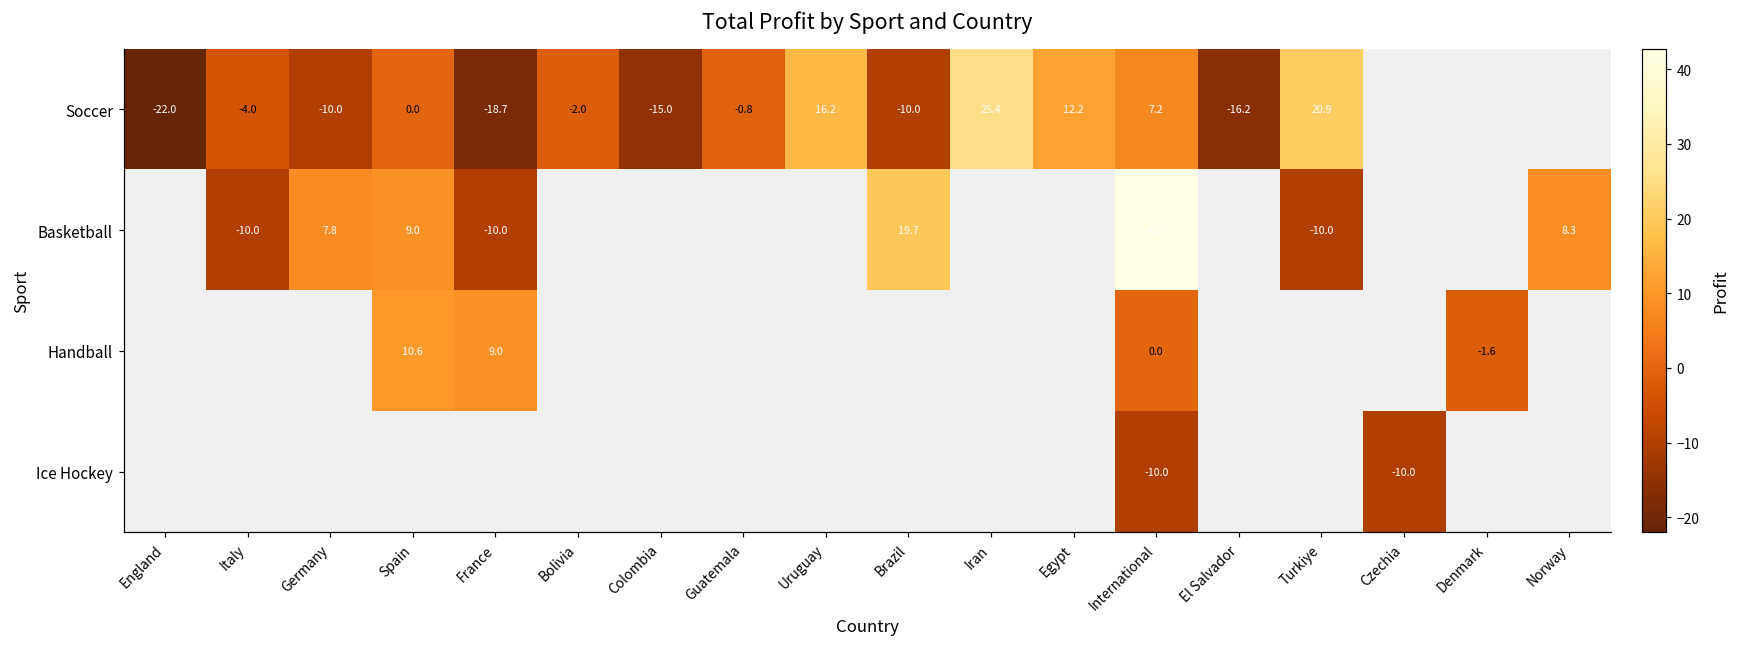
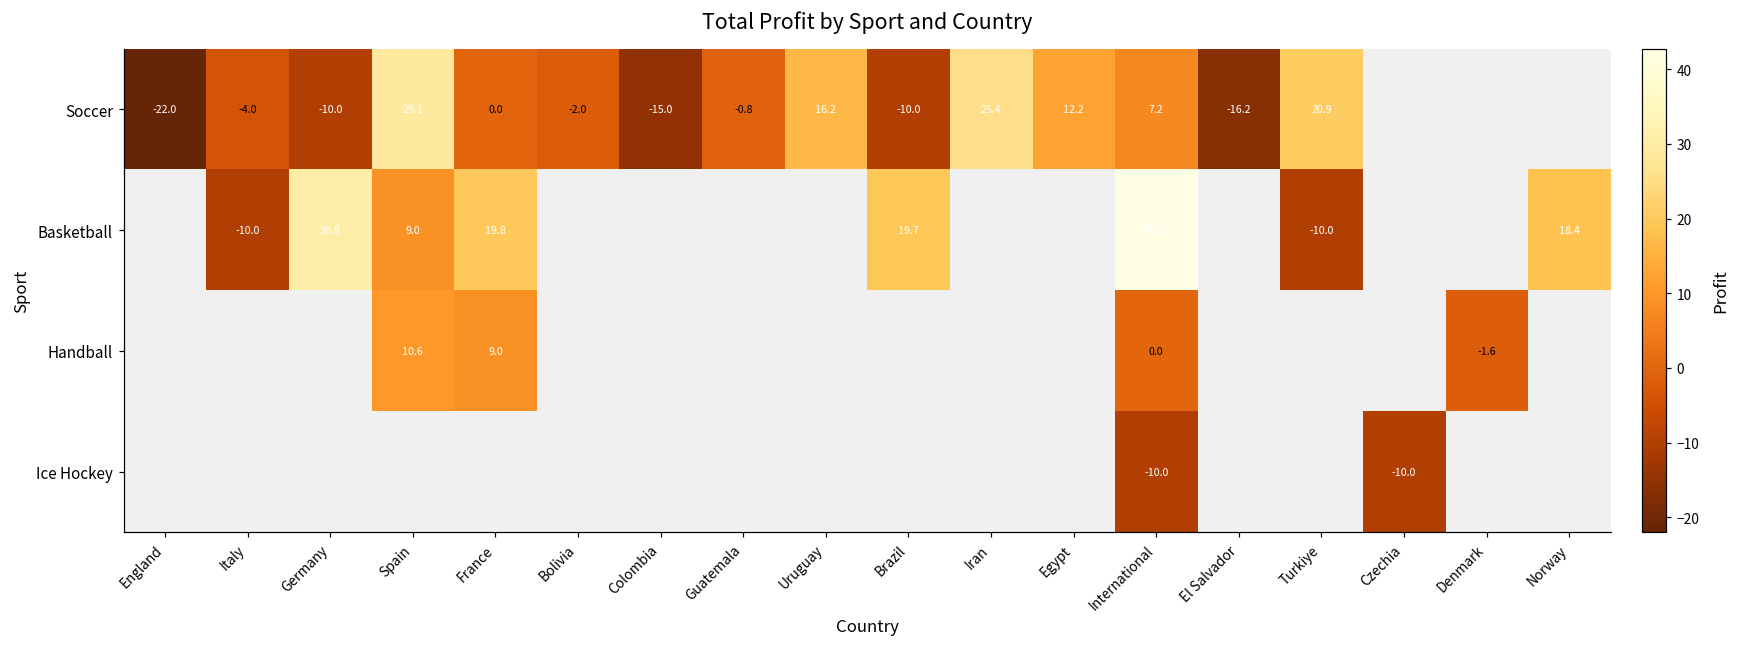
  {
    "Soccer": {
      "England": -22.0,
      "Italy": -4.0,
      "Germany": -10.0,
-     "Spain": 0.0,
-     "France": -18.7,
+     "Spain": 29.1,
+     "France": 0.0,
      "Bolivia": -2.0,
      "Colombia": -15.0,
      "Guatemala": -0.8,
      "Uruguay": 16.2,
      "Brazil": -10.0,
      "Iran": 25.4,
      "Egypt": 12.2,
      "International": 7.2,
      "El Salvador": -16.2,
      "Turkiye": 20.9
    },
    "Basketball": {
      "Italy": -10.0,
-     "Germany": 7.8,
+     "Germany": 30.8,
      "Spain": 9.0,
-     "France": -10.0,
+     "France": 19.8,
      "Brazil": 19.7,
      "Turkiye": -10.0,
-     "Norway": 8.3
+     "Norway": 18.4
    },
    "Handball": {
      "Spain": 10.6,
      "France": 9.0,
      "International": 0.0,
      "Denmark": -1.6
    },
    "Ice Hockey": {
      "International": -10.0,
      "Czechia": -10.0
    }
  }
